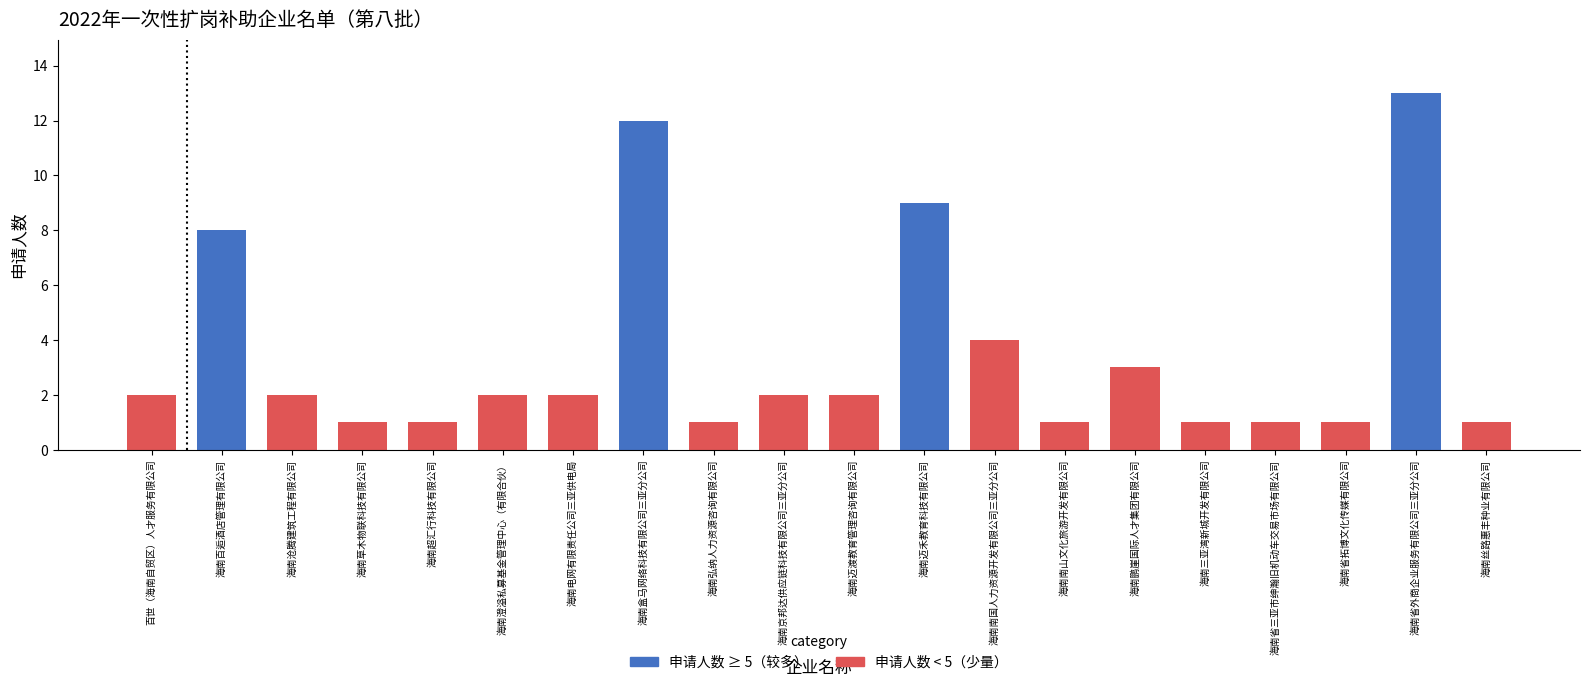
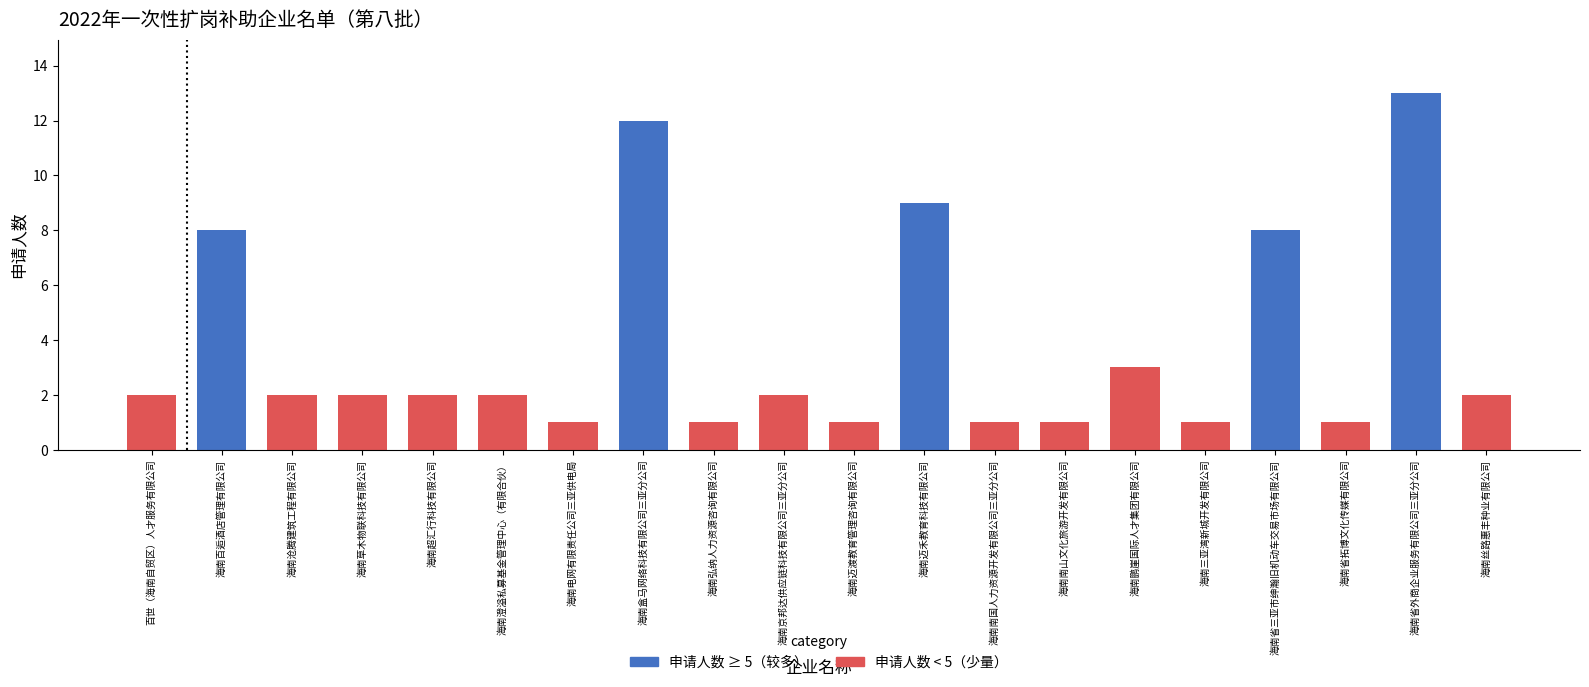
  {
    "百世（海南自贸区）人才服务有限公司": 2,
    "海南百逅酒店管理有限公司": 8,
    "海南沧腾建筑工程有限公司": 2,
-   "海南草木物联科技有限公司": 1,
-   "海南超汇行科技有限公司": 1,
+   "海南草木物联科技有限公司": 2,
+   "海南超汇行科技有限公司": 2,
    "海南澄溢私募基金管理中心（有限合伙）": 2,
-   "海南电网有限责任公司三亚供电局": 2,
+   "海南电网有限责任公司三亚供电局": 1,
    "海南盒马网络科技有限公司三亚分公司": 12,
    "海南弘纳人力资源咨询有限公司": 1,
    "海南京邦达供应链科技有限公司三亚分公司": 2,
-   "海南迈渡教育管理咨询有限公司": 2,
+   "海南迈渡教育管理咨询有限公司": 1,
    "海南迈禾教育科技有限公司": 9,
-   "海南南国人力资源开发有限公司三亚分公司": 4,
+   "海南南国人力资源开发有限公司三亚分公司": 1,
    "海南南山文化旅游开发有限公司": 1,
    "海南鹏崖国际人才集团有限公司": 3,
    "海南三亚湾新城开发有限公司": 1,
-   "海南省三亚市绅瀚旧机动车交易市场有限公司": 1,
+   "海南省三亚市绅瀚旧机动车交易市场有限公司": 8,
    "海南省拓博文化传媒有限公司": 1,
    "海南省外商企业服务有限公司三亚分公司": 13,
-   "海南丝路惠丰种业有限公司": 1
+   "海南丝路惠丰种业有限公司": 2
  }
